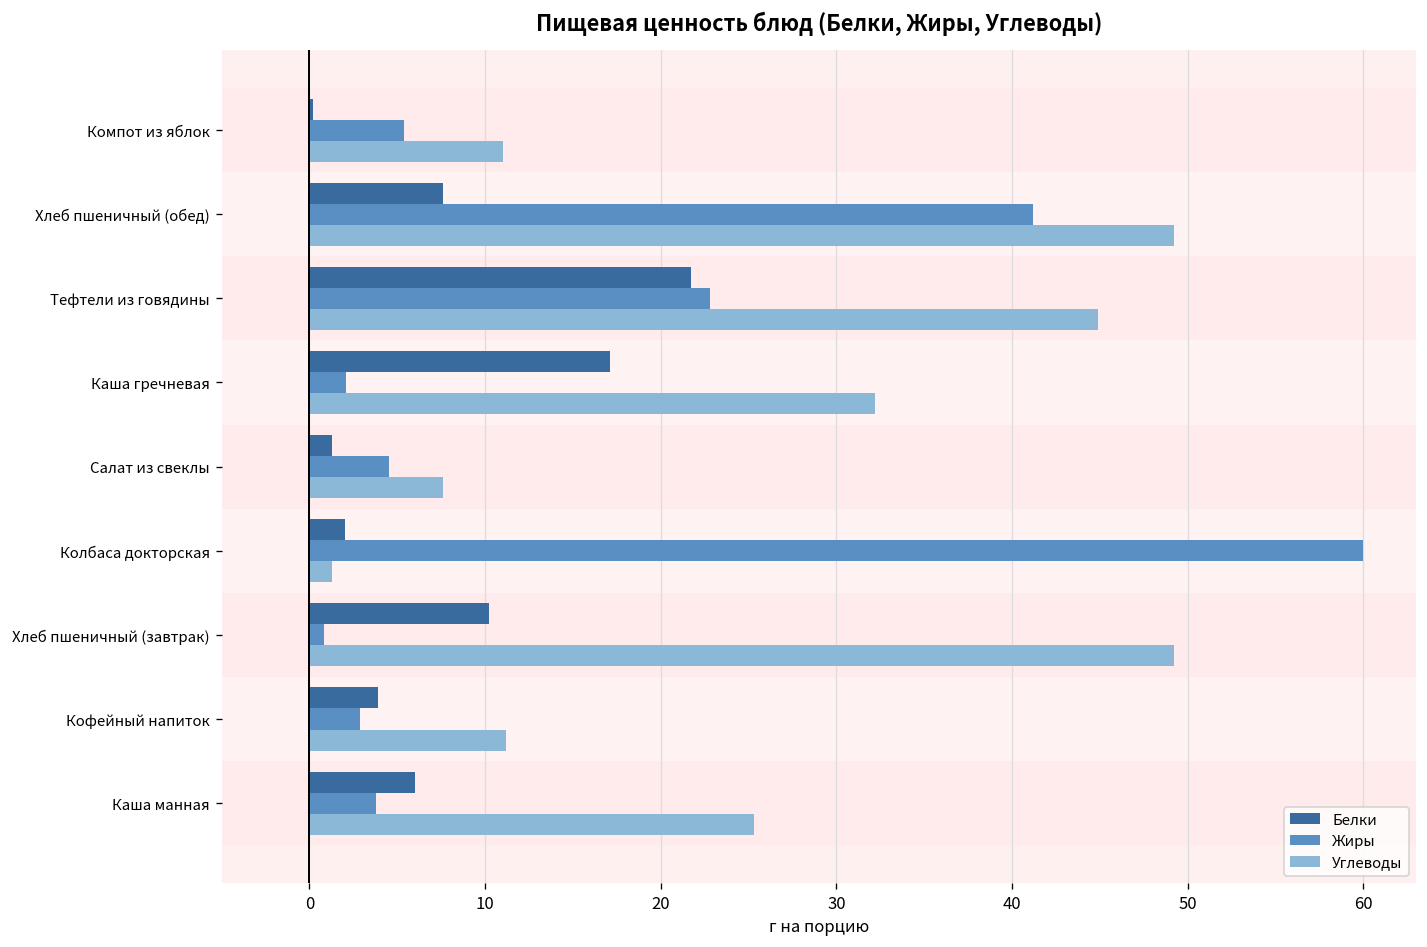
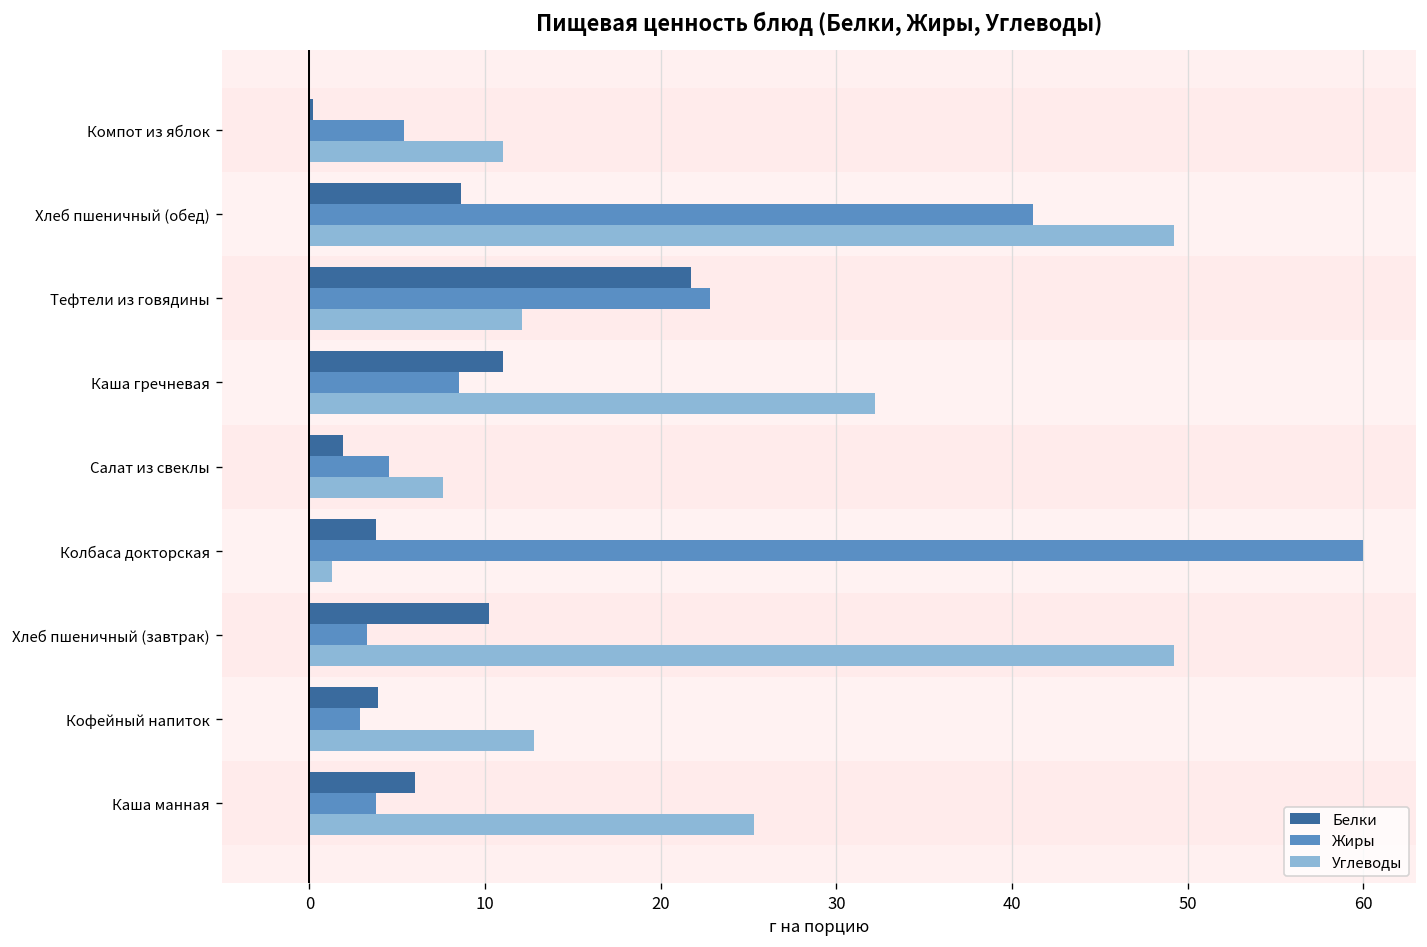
  {
    "Белки": {
      "Компот из яблок": 0.2,
-     "Хлеб пшеничный (обед)": 7.6,
+     "Хлеб пшеничный (обед)": 8.6,
      "Тефтели из говядины": 21.7,
-     "Каша гречневая": 17.1,
-     "Салат из свеклы": 1.3,
-     "Колбаса докторская": 2.0,
+     "Каша гречневая": 11.0,
+     "Салат из свеклы": 1.9,
+     "Колбаса докторская": 3.8,
      "Хлеб пшеничный (завтрак)": 10.2,
      "Кофейный напиток": 3.9,
      "Каша манная": 6.0
    },
    "Жиры": {
      "Компот из яблок": 5.4,
      "Хлеб пшеничный (обед)": 41.2,
      "Тефтели из говядины": 22.8,
-     "Каша гречневая": 2.1,
+     "Каша гречневая": 8.5,
      "Салат из свеклы": 4.5,
      "Колбаса докторская": 60.0,
-     "Хлеб пшеничный (завтрак)": 0.8,
+     "Хлеб пшеничный (завтрак)": 3.3,
      "Кофейный напиток": 2.9,
      "Каша манная": 3.8
    },
    "Углеводы": {
      "Компот из яблок": 11.0,
      "Хлеб пшеничный (обед)": 49.2,
-     "Тефтели из говядины": 44.9,
+     "Тефтели из говядины": 12.1,
      "Каша гречневая": 32.2,
      "Салат из свеклы": 7.6,
      "Колбаса докторская": 1.3,
      "Хлеб пшеничный (завтрак)": 49.2,
-     "Кофейный напиток": 11.2,
+     "Кофейный напиток": 12.8,
      "Каша манная": 25.3
    }
  }
